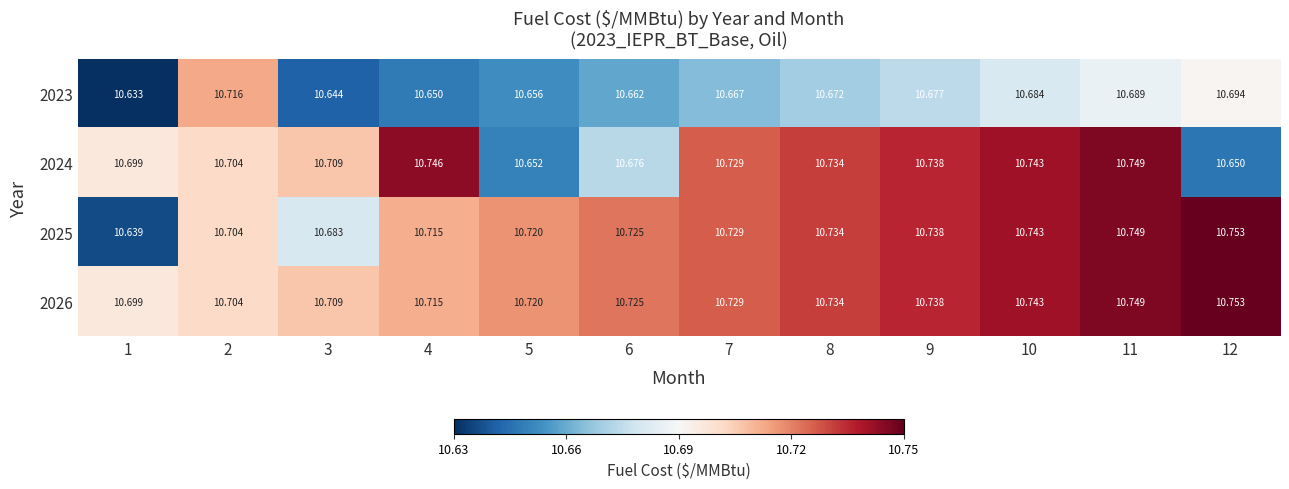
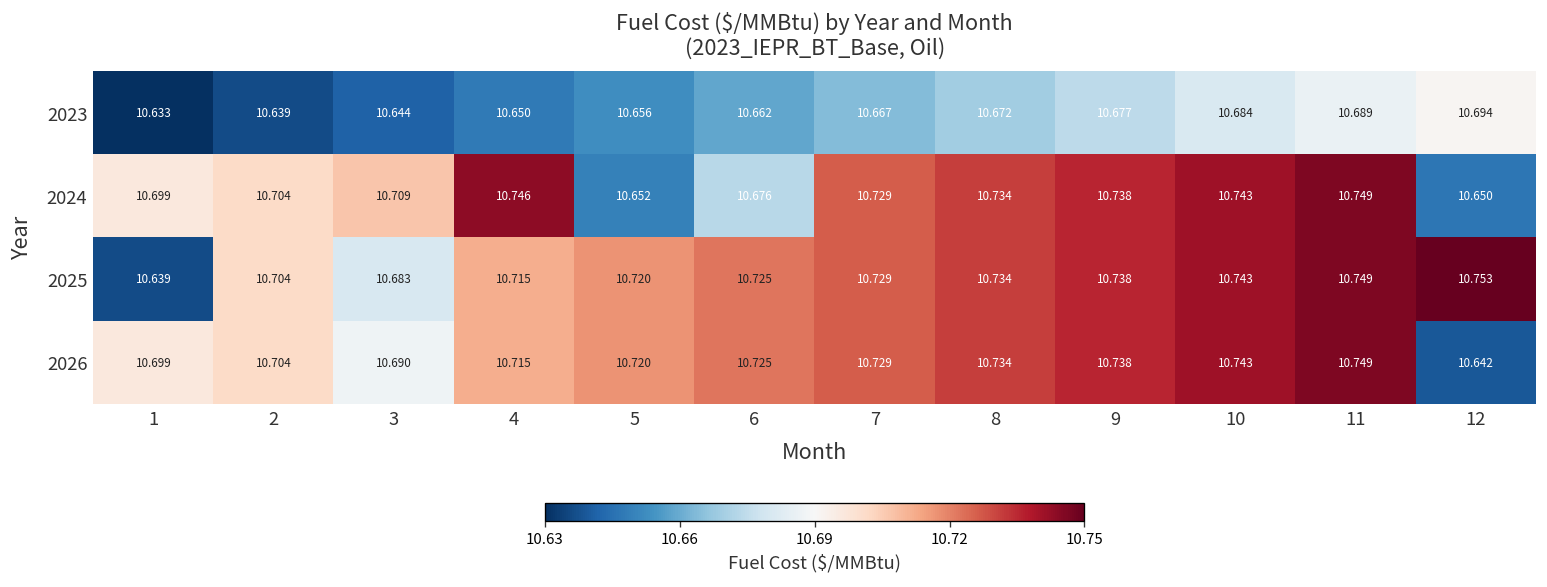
  {
    "2023": {
      "1": 10.633,
-     "2": 10.716,
+     "2": 10.639,
      "3": 10.644,
      "4": 10.650,
      "5": 10.656,
      "6": 10.662,
      "7": 10.667,
      "8": 10.672,
      "9": 10.677,
      "10": 10.684,
      "11": 10.689,
      "12": 10.694
    },
    "2024": {
      "1": 10.699,
      "2": 10.704,
      "3": 10.709,
      "4": 10.746,
      "5": 10.652,
      "6": 10.676,
      "7": 10.729,
      "8": 10.734,
      "9": 10.738,
      "10": 10.743,
      "11": 10.749,
      "12": 10.650
    },
    "2025": {
      "1": 10.639,
      "2": 10.704,
      "3": 10.683,
      "4": 10.715,
      "5": 10.720,
      "6": 10.725,
      "7": 10.729,
      "8": 10.734,
      "9": 10.738,
      "10": 10.743,
      "11": 10.749,
      "12": 10.753
    },
    "2026": {
      "1": 10.699,
      "2": 10.704,
-     "3": 10.709,
+     "3": 10.690,
      "4": 10.715,
      "5": 10.720,
      "6": 10.725,
      "7": 10.729,
      "8": 10.734,
      "9": 10.738,
      "10": 10.743,
      "11": 10.749,
-     "12": 10.753
+     "12": 10.642
    }
  }
